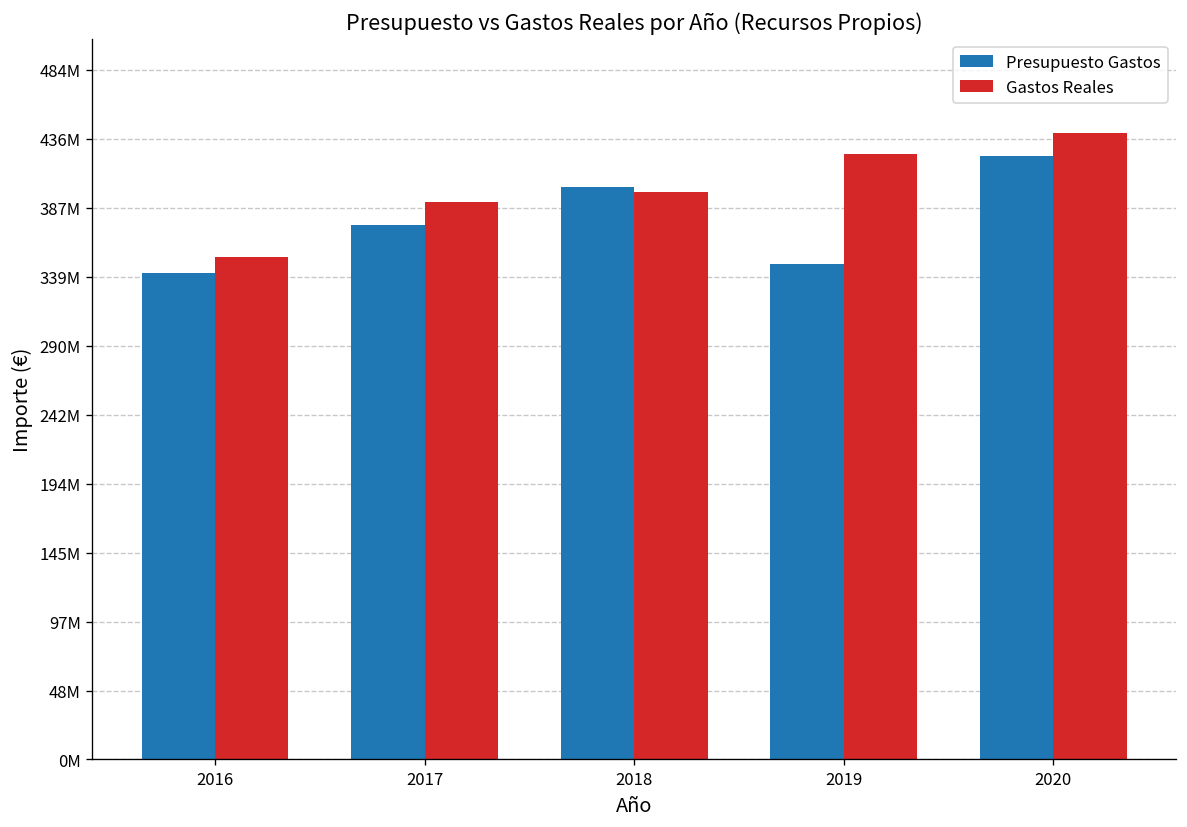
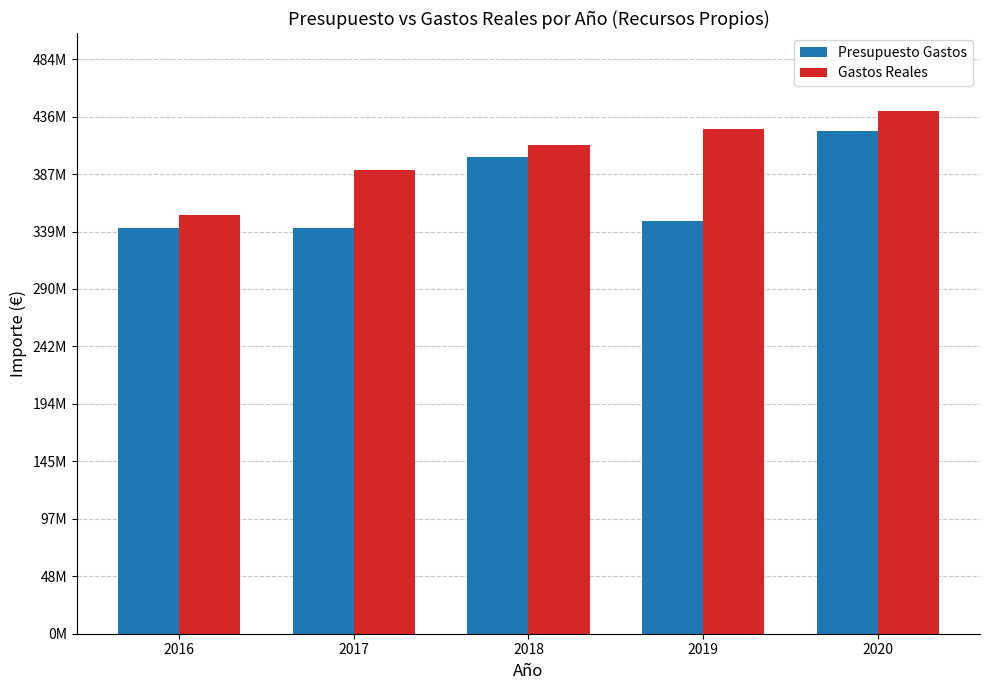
  {
    "Presupuesto Gastos": {
      "2016": 342000000,
-     "2017": 375000000,
+     "2017": 342000000,
      "2018": 402000000,
      "2019": 348000000,
      "2020": 423000000
    },
    "Gastos Reales": {
      "2016": 353000000,
      "2017": 391000000,
-     "2018": 398000000,
+     "2018": 412000000,
      "2019": 425000000,
      "2020": 440000000
    }
  }
